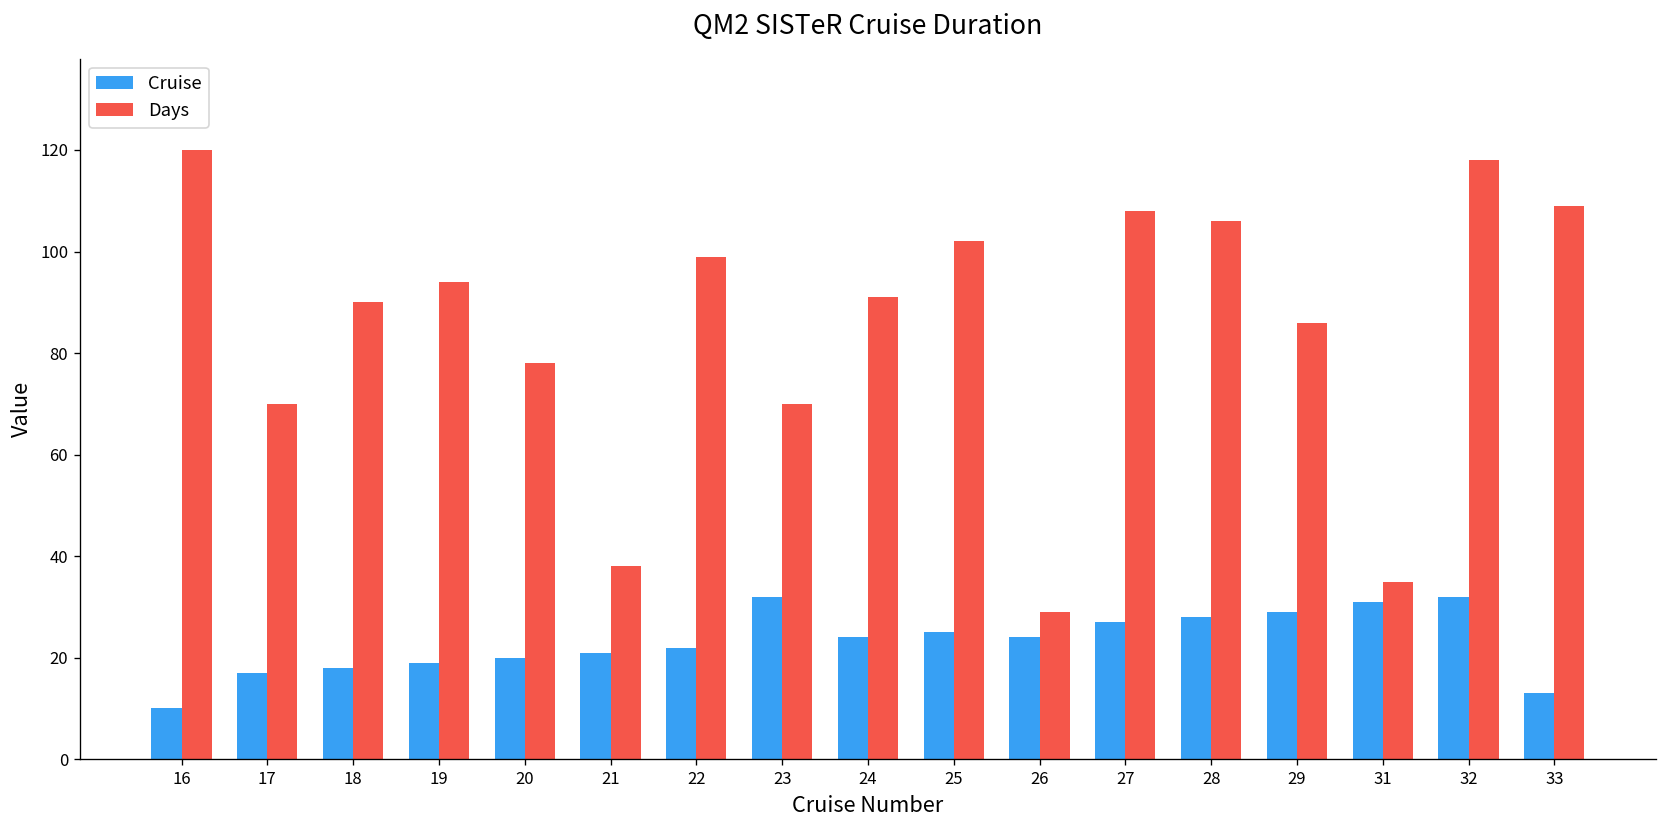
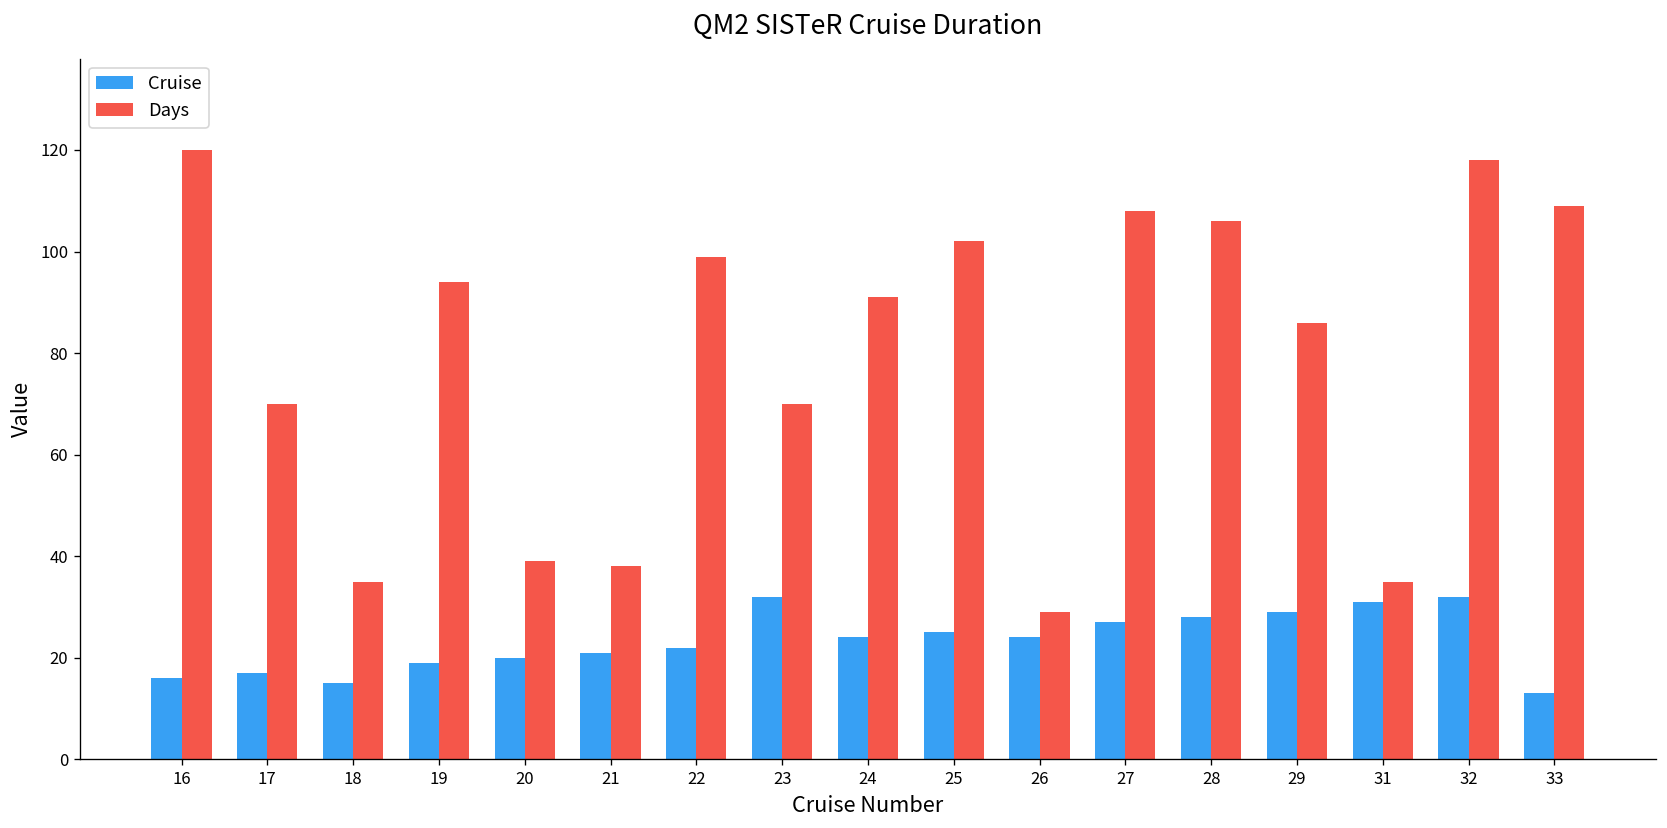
  {
    "Cruise": {
-     "16": 10,
+     "16": 16,
      "17": 17,
-     "18": 18,
+     "18": 15,
      "19": 19,
      "20": 20,
      "21": 21,
      "22": 22,
      "23": 32,
      "24": 24,
      "25": 25,
      "26": 24,
      "27": 27,
      "28": 28,
      "29": 29,
      "31": 31,
      "32": 32,
      "33": 13
    },
    "Days": {
      "16": 120,
      "17": 70,
-     "18": 90,
+     "18": 35,
      "19": 94,
-     "20": 78,
+     "20": 39,
      "21": 38,
      "22": 99,
      "23": 70,
      "24": 91,
      "25": 102,
      "26": 29,
      "27": 108,
      "28": 106,
      "29": 86,
      "31": 35,
      "32": 118,
      "33": 109
    }
  }
